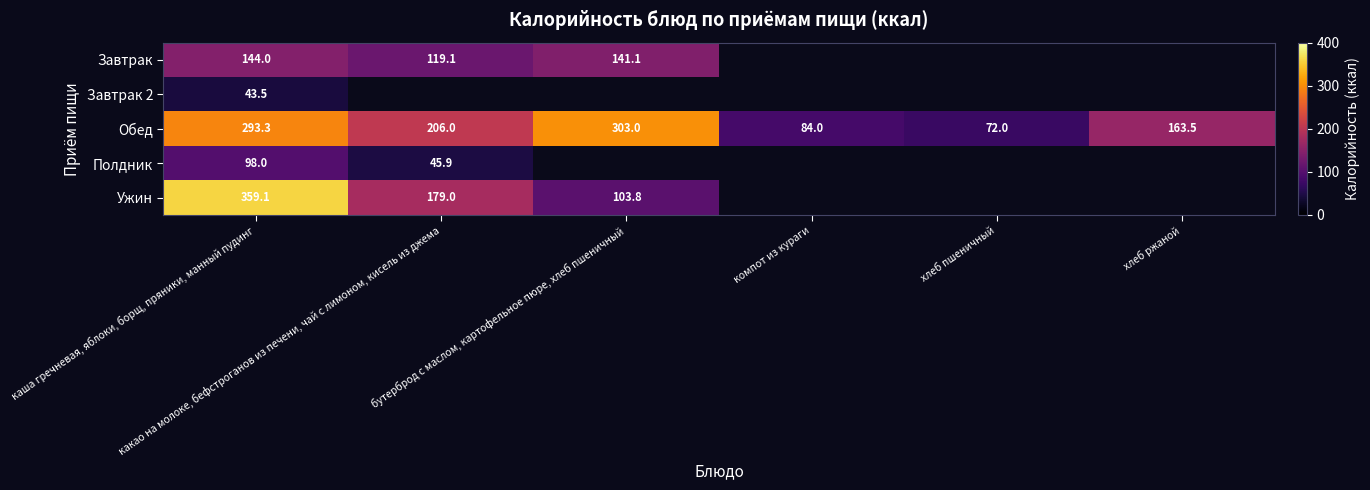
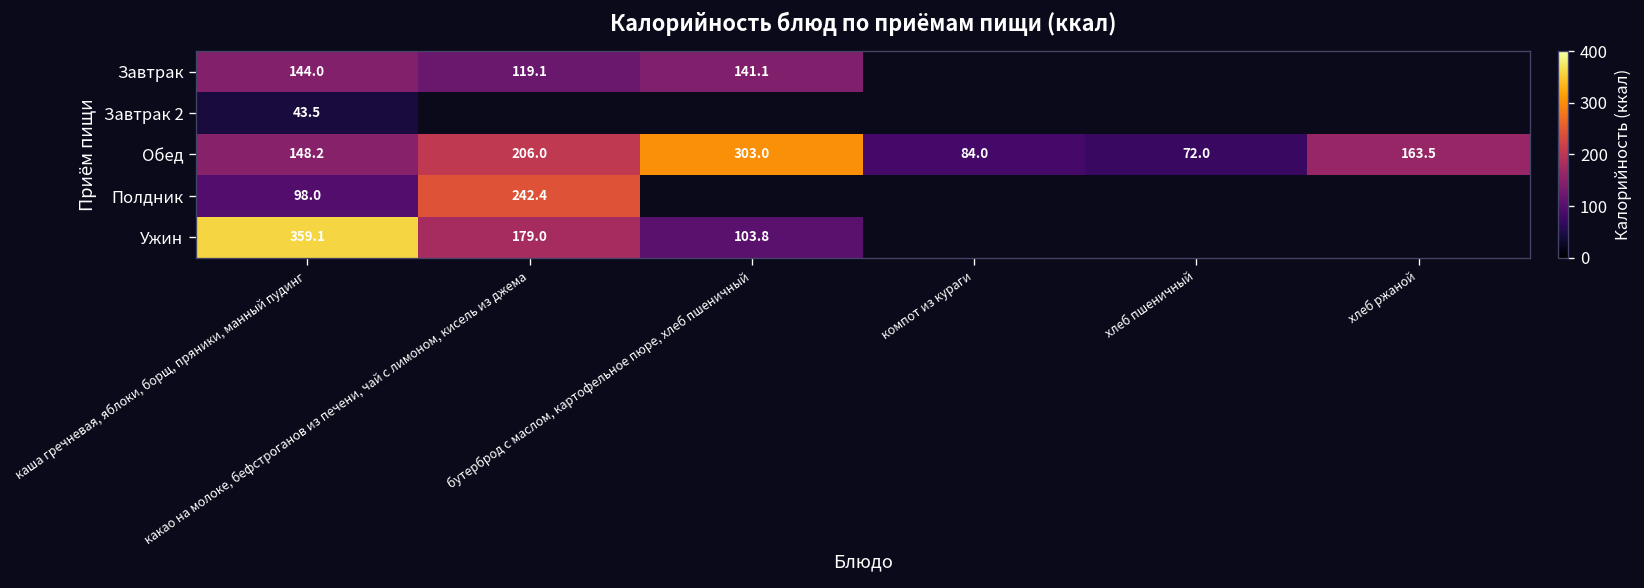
  {
    "Завтрак": {
      "каша гречневая, яблоки, борщ, пряники, манный пудинг": 144.0,
      "какао на молоке, бефстроганов из печени, чай с лимоном, кисель из джема": 119.1,
      "бутерброд с маслом, картофельное пюре, хлеб пшеничный": 141.1
    },
    "Завтрак 2": {
      "каша гречневая, яблоки, борщ, пряники, манный пудинг": 43.5
    },
    "Обед": {
-     "каша гречневая, яблоки, борщ, пряники, манный пудинг": 293.3,
+     "каша гречневая, яблоки, борщ, пряники, манный пудинг": 148.2,
      "какао на молоке, бефстроганов из печени, чай с лимоном, кисель из джема": 206.0,
      "бутерброд с маслом, картофельное пюре, хлеб пшеничный": 303.0,
      "компот из кураги": 84.0,
      "хлеб пшеничный": 72.0,
      "хлеб ржаной": 163.5
    },
    "Полдник": {
      "каша гречневая, яблоки, борщ, пряники, манный пудинг": 98.0,
-     "какао на молоке, бефстроганов из печени, чай с лимоном, кисель из джема": 45.9
+     "какао на молоке, бефстроганов из печени, чай с лимоном, кисель из джема": 242.4
    },
    "Ужин": {
      "каша гречневая, яблоки, борщ, пряники, манный пудинг": 359.1,
      "какао на молоке, бефстроганов из печени, чай с лимоном, кисель из джема": 179.0,
      "бутерброд с маслом, картофельное пюре, хлеб пшеничный": 103.8
    }
  }
